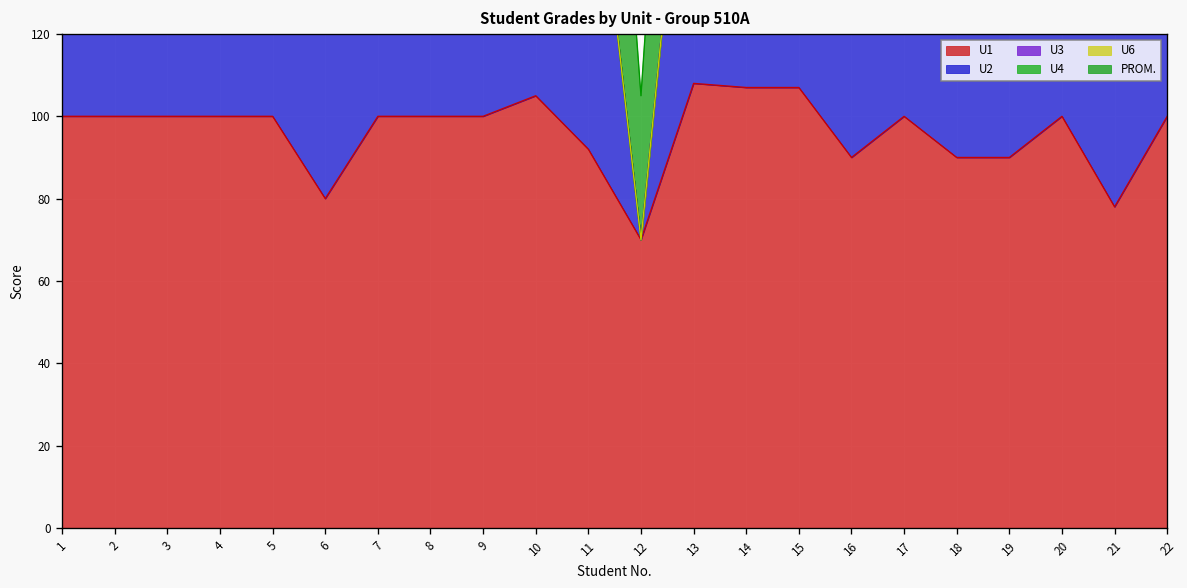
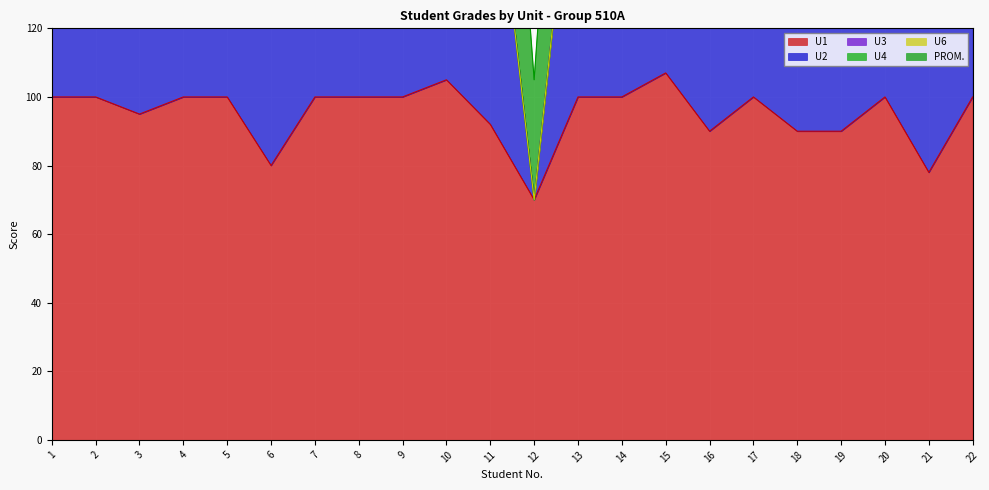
  {
    "U1": {
      "1": 100,
      "2": 100,
-     "3": 100,
+     "3": 95,
      "4": 100,
      "5": 100,
      "6": 80,
      "7": 100,
      "8": 100,
      "9": 100,
      "10": 105,
      "11": 92,
-     "13": 108,
-     "14": 107,
+     "13": 100,
+     "14": 100,
      "15": 107,
      "16": 90,
      "17": 100,
      "18": 90,
      "19": 90,
      "20": 100,
      "21": 78,
      "22": 100
    },
    "PROM.": {
      "12": 35
    }
  }
